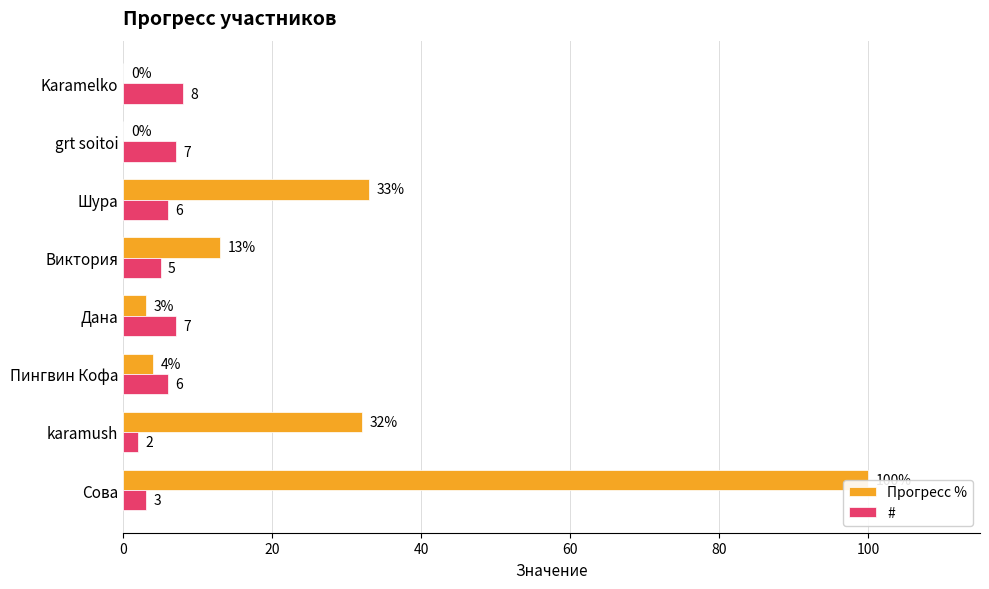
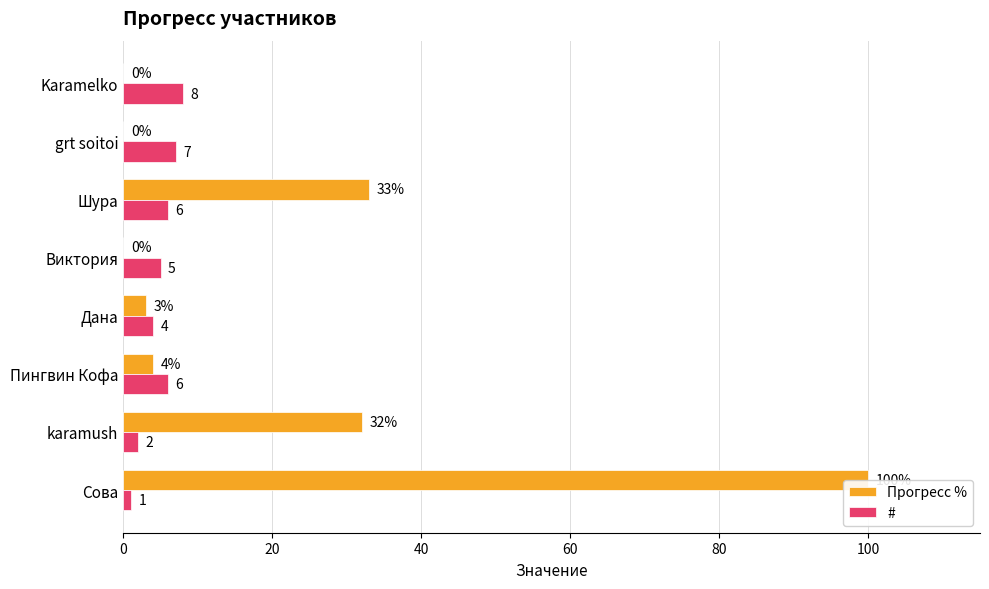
  {
    "Прогресс %": {
      "Karamelko": "0%",
      "grt soitoi": "0%",
      "Шура": "33%",
-     "Виктория": "13%",
+     "Виктория": "0%",
      "Дана": "3%",
      "Пингвин Кофа": "4%",
      "karamush": "32%"
    },
    "#": {
      "Karamelko": "8",
      "grt soitoi": "7",
      "Шура": "6",
      "Виктория": "5",
-     "Дана": "7",
+     "Дана": "4",
      "Пингвин Кофа": "6",
      "karamush": "2",
-     "Сова": "3"
+     "Сова": "1"
    }
  }
